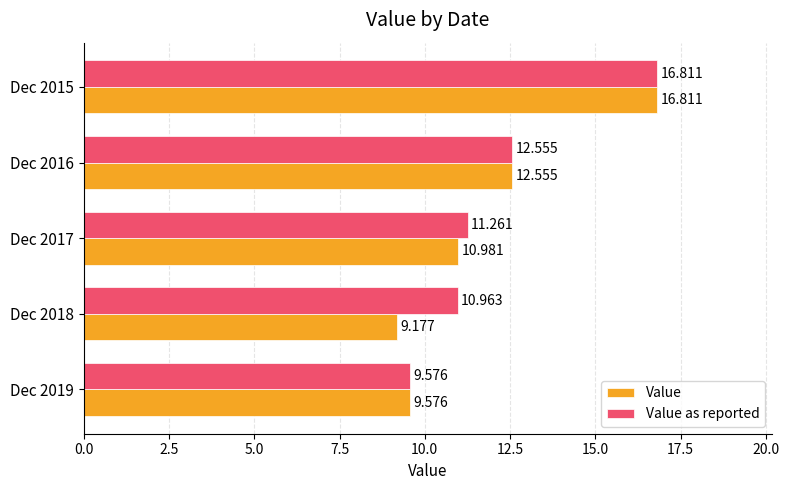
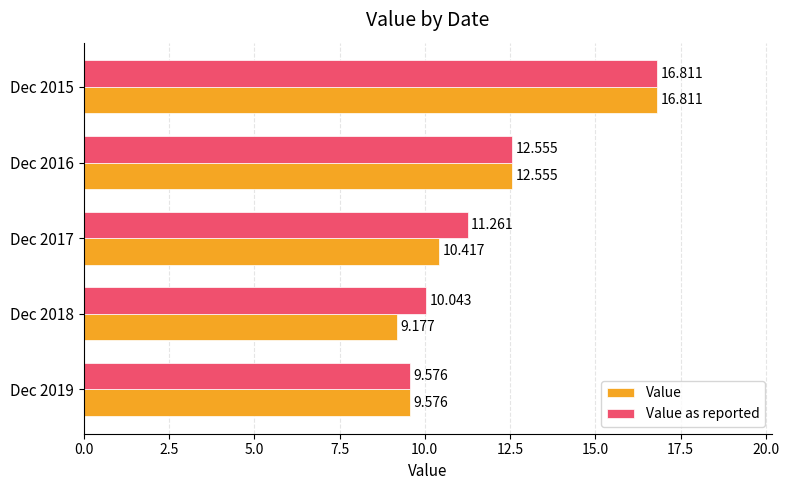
  {
    "Value": {
      "Dec 2015": 16.811,
      "Dec 2016": 12.555,
-     "Dec 2017": 10.981,
+     "Dec 2017": 10.417,
      "Dec 2018": 9.177,
      "Dec 2019": 9.576
    },
    "Value as reported": {
      "Dec 2015": 16.811,
      "Dec 2016": 12.555,
      "Dec 2017": 11.261,
-     "Dec 2018": 10.963,
+     "Dec 2018": 10.043,
      "Dec 2019": 9.576
    }
  }
